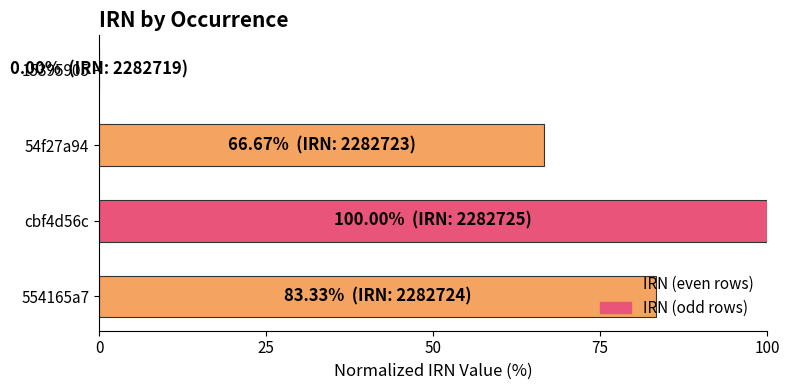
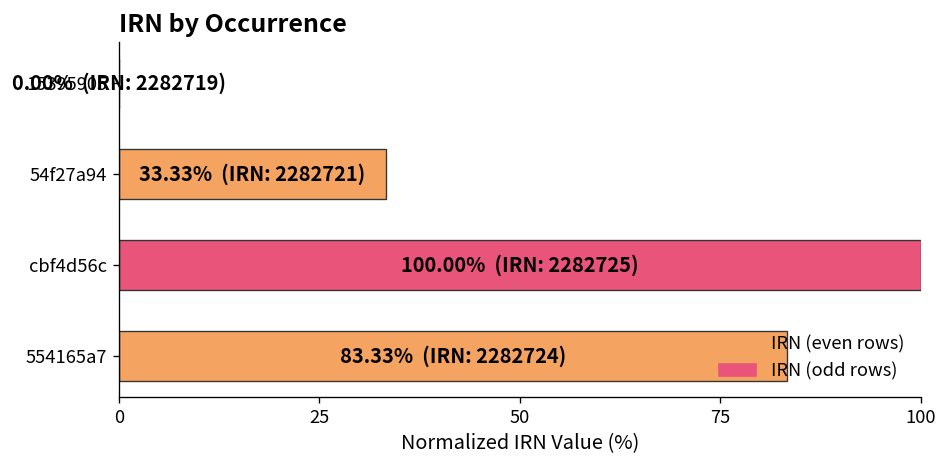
  {
    "15395905": "0.00%",
-   "54f27a94": "66.67% (IRN: 2282723)",
+   "54f27a94": "33.33% (IRN: 2282721)",
    "cbf4d56c": "100.00%",
    "554165a7": "83.33%"
  }
